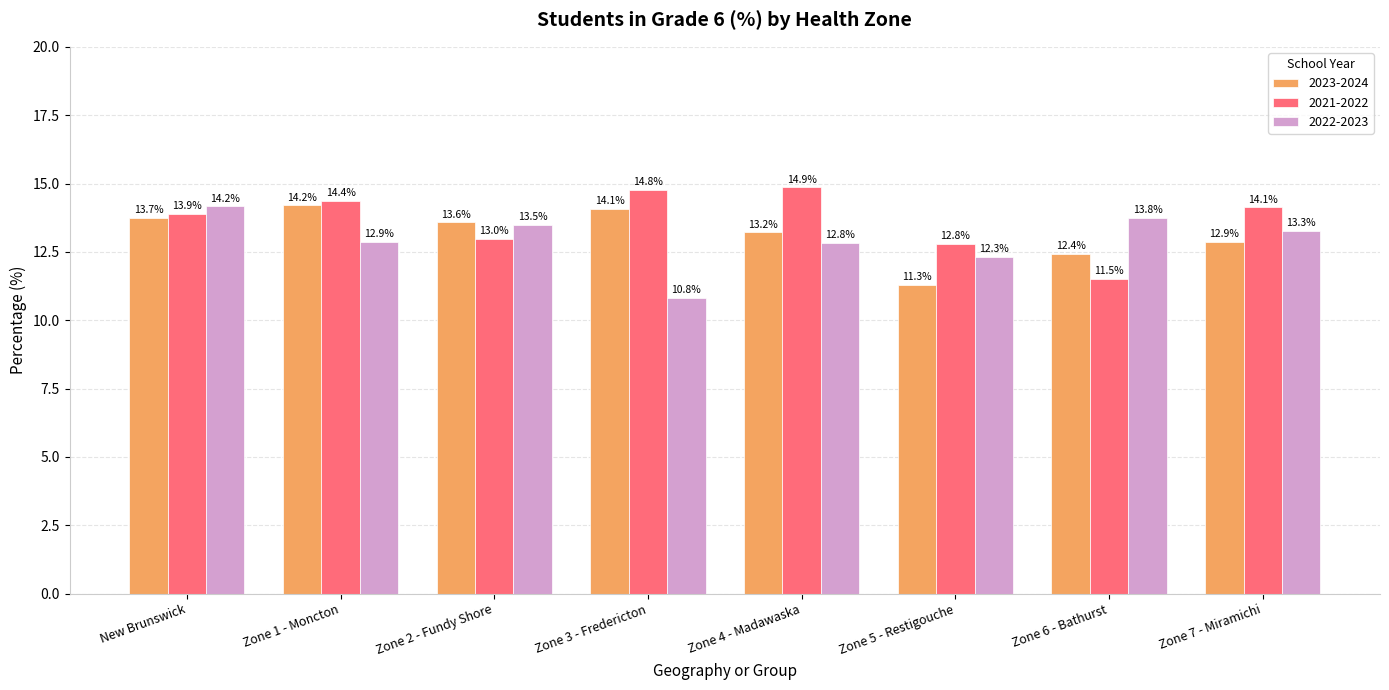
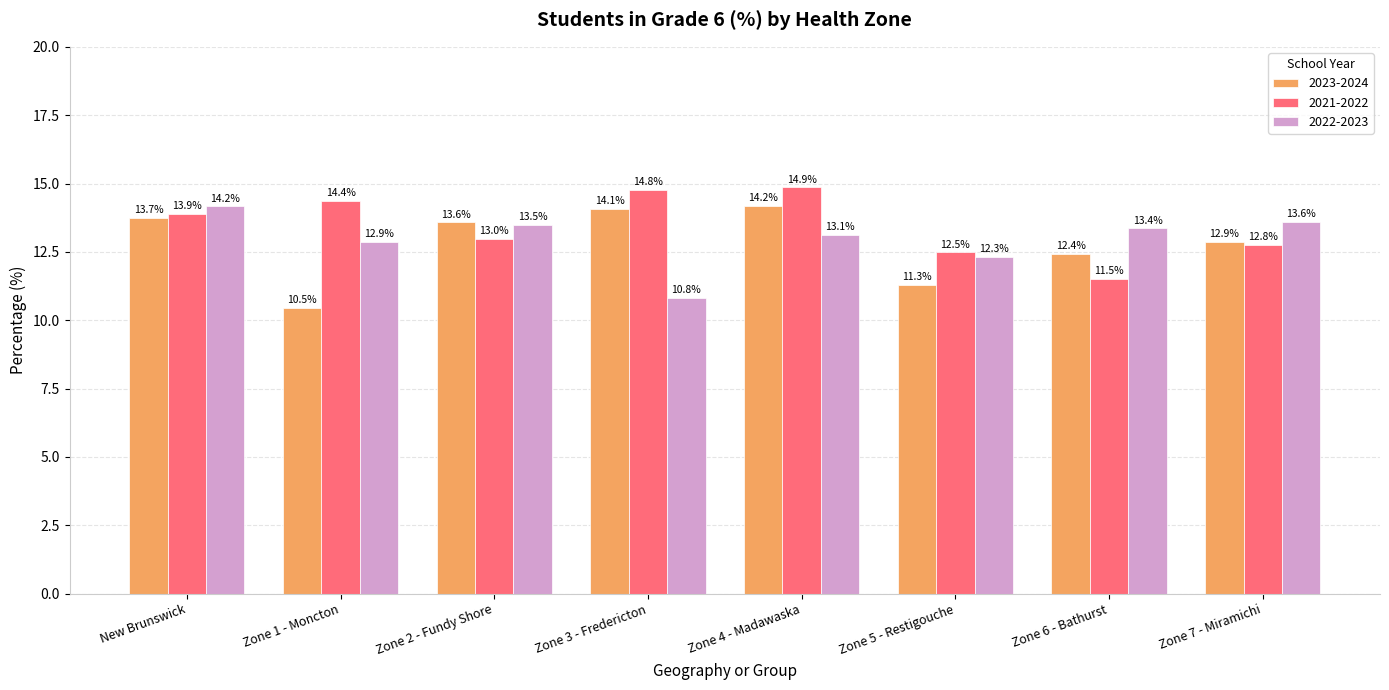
  {
    "2023-2024": {
      "New Brunswick": "13.7%",
-     "Zone 1 - Moncton": "14.2%",
+     "Zone 1 - Moncton": "10.5%",
      "Zone 2 - Fundy Shore": "13.6%",
      "Zone 3 - Fredericton": "14.1%",
-     "Zone 4 - Madawaska": "13.2%",
+     "Zone 4 - Madawaska": "14.2%",
      "Zone 5 - Restigouche": "11.3%",
      "Zone 6 - Bathurst": "12.4%",
      "Zone 7 - Miramichi": "12.9%"
    },
    "2021-2022": {
      "New Brunswick": "13.9%",
      "Zone 1 - Moncton": "14.4%",
      "Zone 2 - Fundy Shore": "13.0%",
      "Zone 3 - Fredericton": "14.8%",
      "Zone 4 - Madawaska": "14.9%",
-     "Zone 5 - Restigouche": "12.8%",
+     "Zone 5 - Restigouche": "12.5%",
      "Zone 6 - Bathurst": "11.5%",
-     "Zone 7 - Miramichi": "14.1%"
+     "Zone 7 - Miramichi": "12.8%"
    },
    "2022-2023": {
      "New Brunswick": "14.2%",
      "Zone 1 - Moncton": "12.9%",
      "Zone 2 - Fundy Shore": "13.5%",
      "Zone 3 - Fredericton": "10.8%",
-     "Zone 4 - Madawaska": "12.8%",
+     "Zone 4 - Madawaska": "13.1%",
      "Zone 5 - Restigouche": "12.3%",
-     "Zone 6 - Bathurst": "13.8%",
-     "Zone 7 - Miramichi": "13.3%"
+     "Zone 6 - Bathurst": "13.4%",
+     "Zone 7 - Miramichi": "13.6%"
    }
  }
